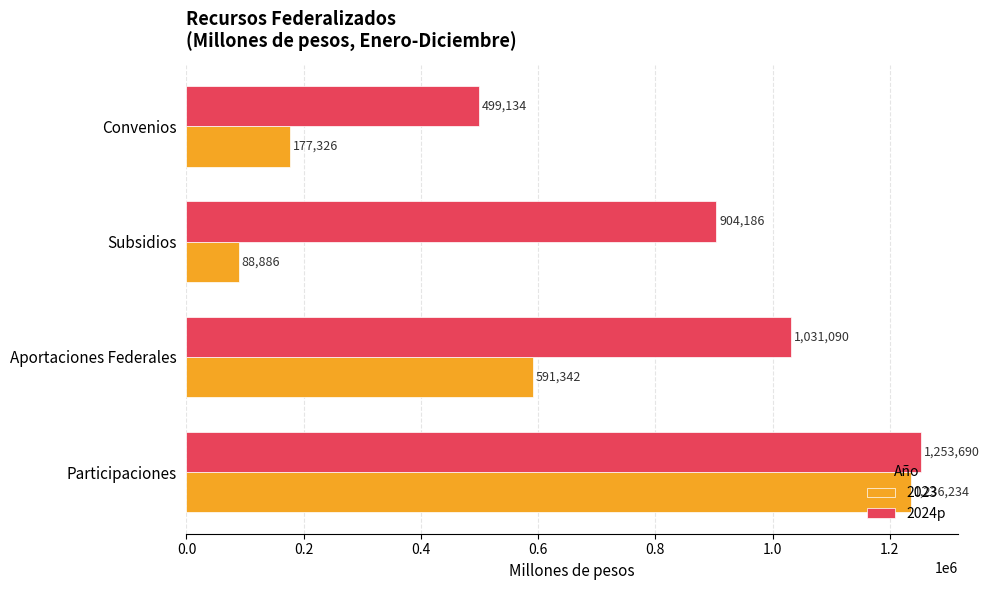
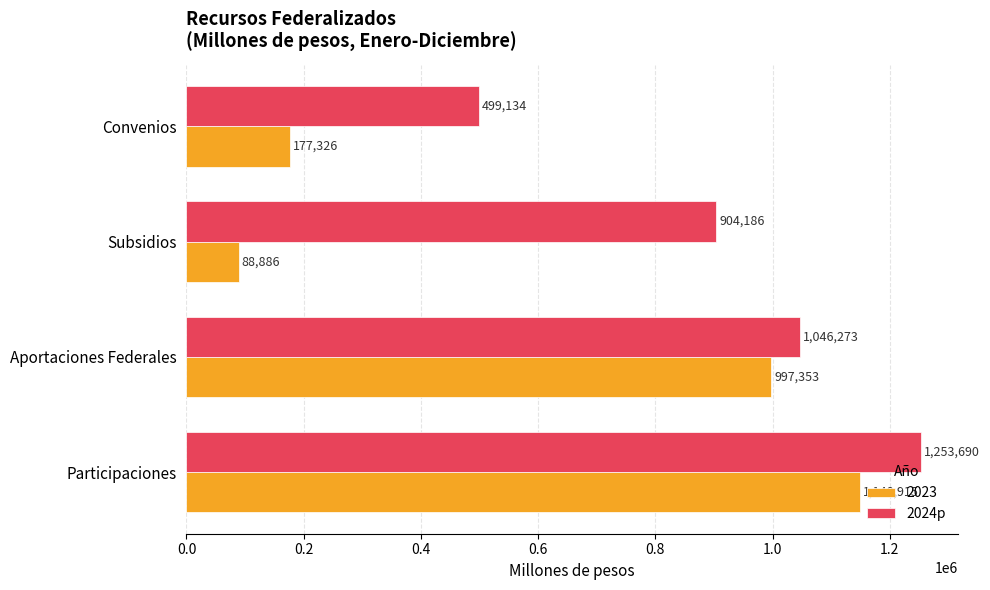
  {
    "2023": {
      "Convenios": "177,326",
      "Subsidios": "88,886",
-     "Aportaciones Federales": "591,342",
-     "Participaciones": "1,236,234"
+     "Aportaciones Federales": "997,353",
+     "Participaciones": "1,148,915"
    },
    "2024p": {
      "Convenios": "499,134",
      "Subsidios": "904,186",
-     "Aportaciones Federales": "1,031,090",
+     "Aportaciones Federales": "1,046,273",
      "Participaciones": "1,253,690"
    }
  }
